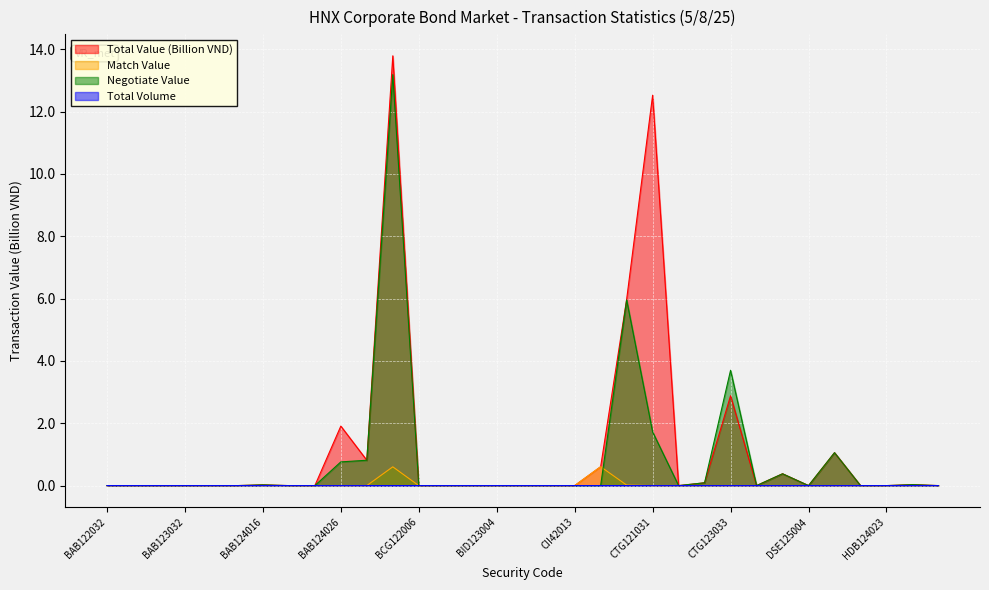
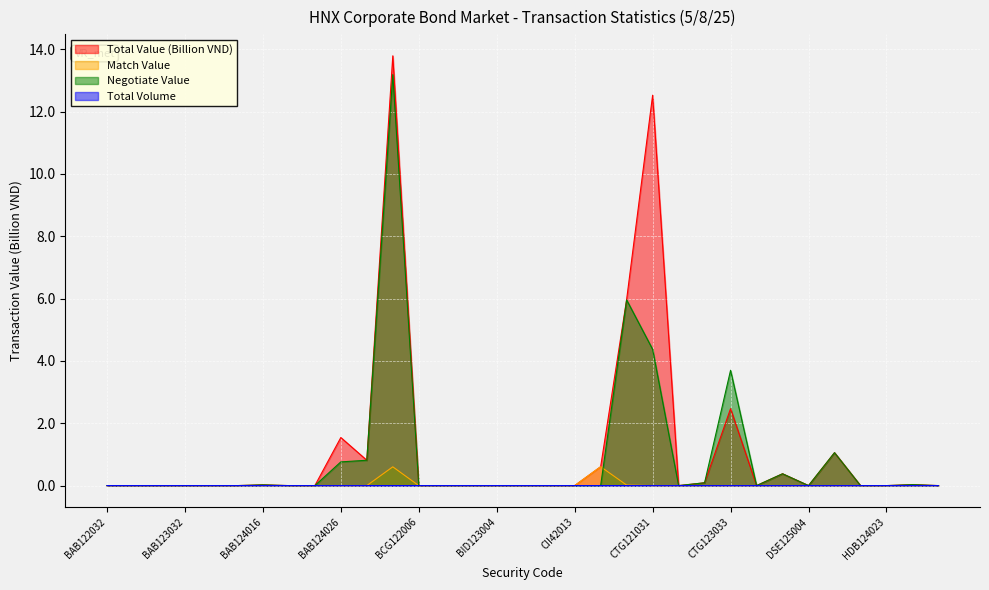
  {
    "Total Value (Billion VND)": {
-     "BAB124026": 1.9,
+     "BAB124026": 1.5,
      "CTG121031": 12.5,
-     "CTG123033": 2.9
+     "CTG123033": 2.5
    },
    "Negotiate Value": {
      "BAB124026": 0.8,
-     "CTG121031": 1.7,
+     "CTG121031": 4.4,
      "CTG123033": 3.7
    }
  }
